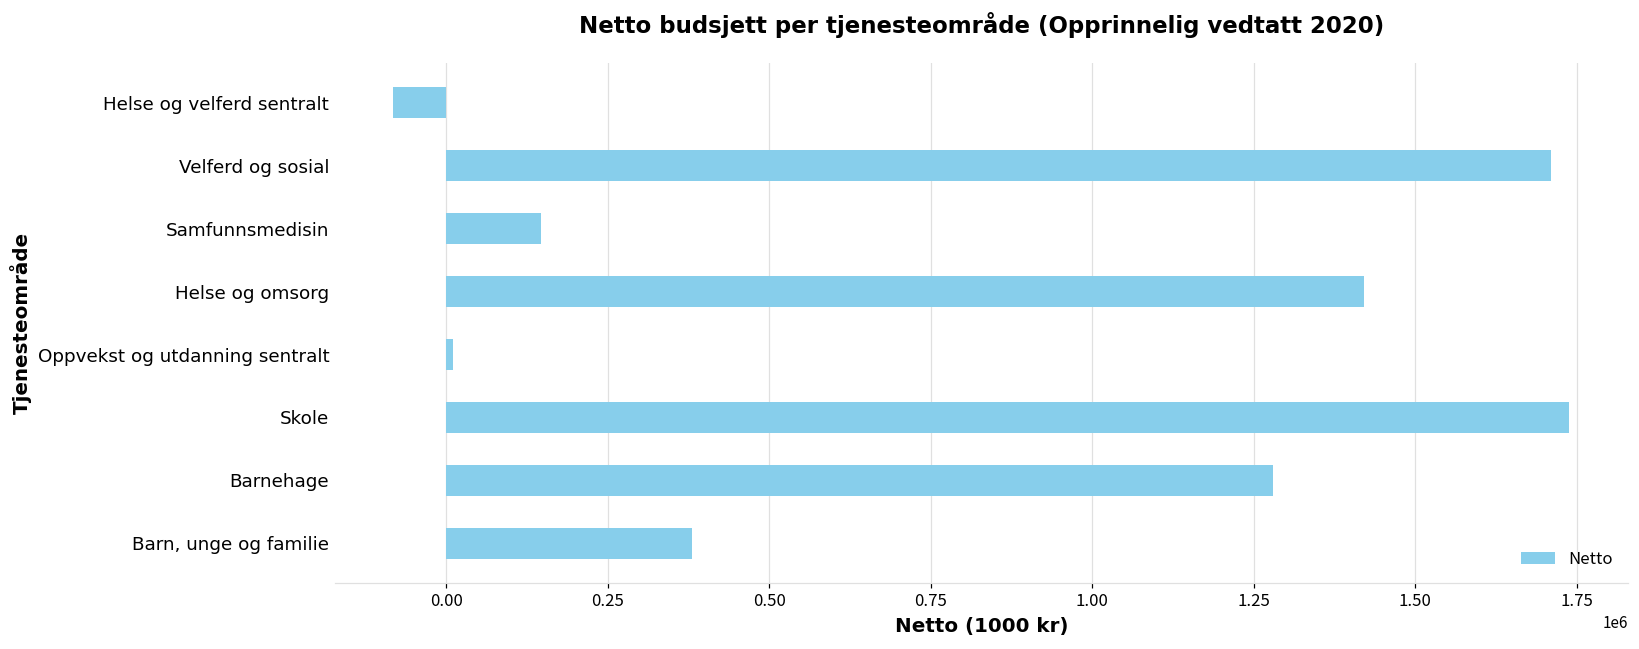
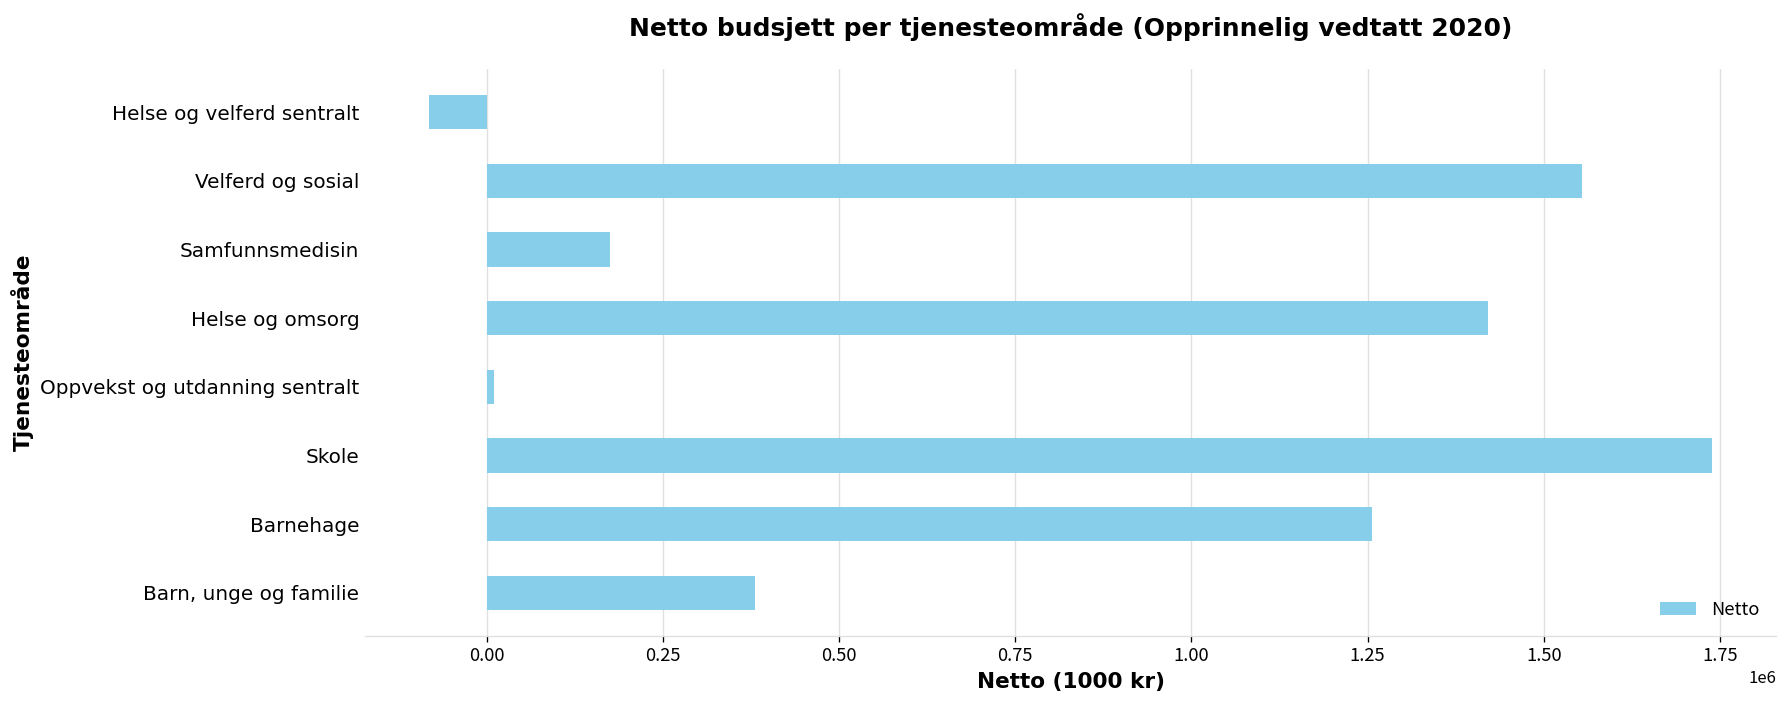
  {
    "Helse og velferd sentralt": -80000,
-   "Velferd og sosial": 1710000,
-   "Samfunnsmedisin": 150000,
+   "Velferd og sosial": 1550000,
+   "Samfunnsmedisin": 180000,
    "Helse og omsorg": 1420000,
    "Oppvekst og utdanning sentralt": 10000,
    "Skole": 1740000,
-   "Barnehage": 1280000,
+   "Barnehage": 1260000,
    "Barn, unge og familie": 380000
  }
